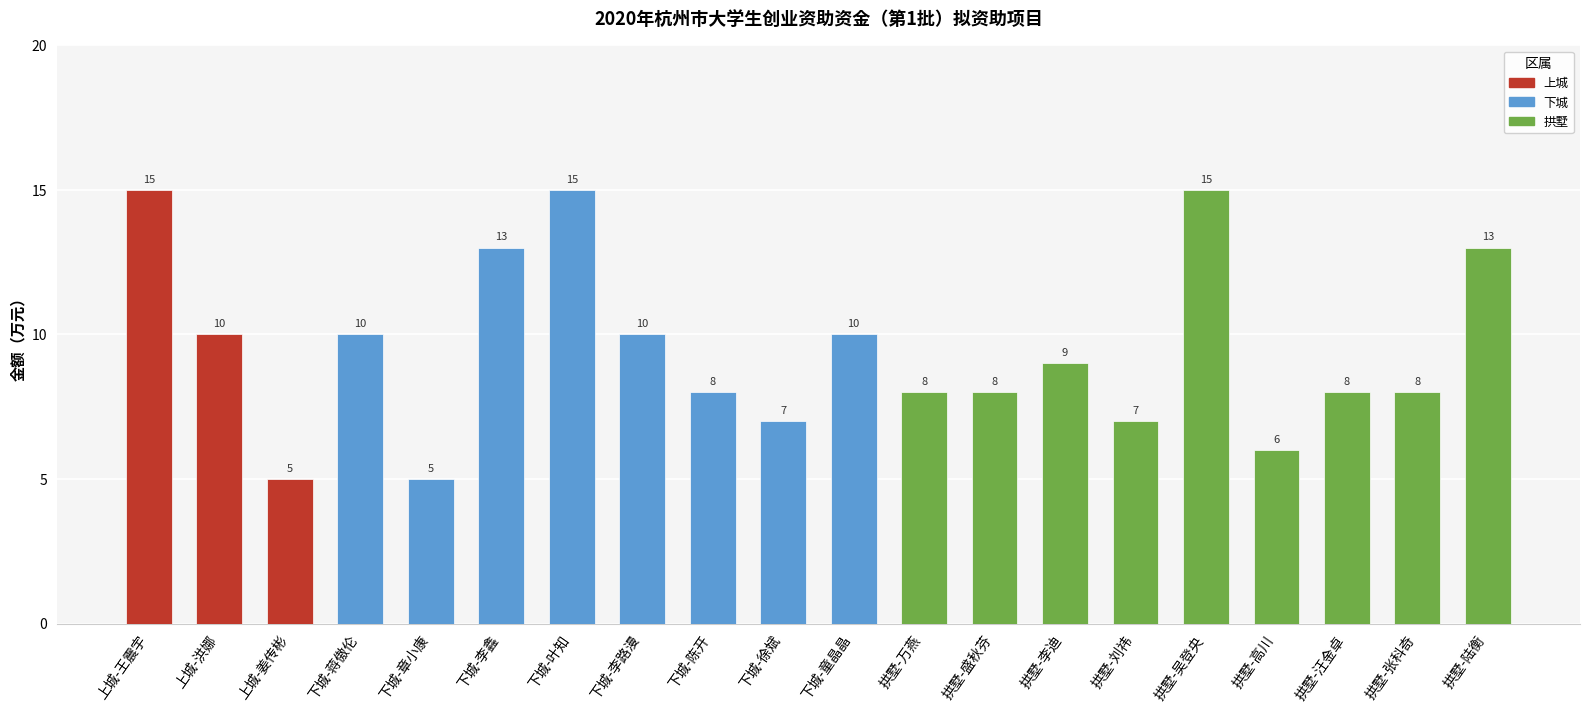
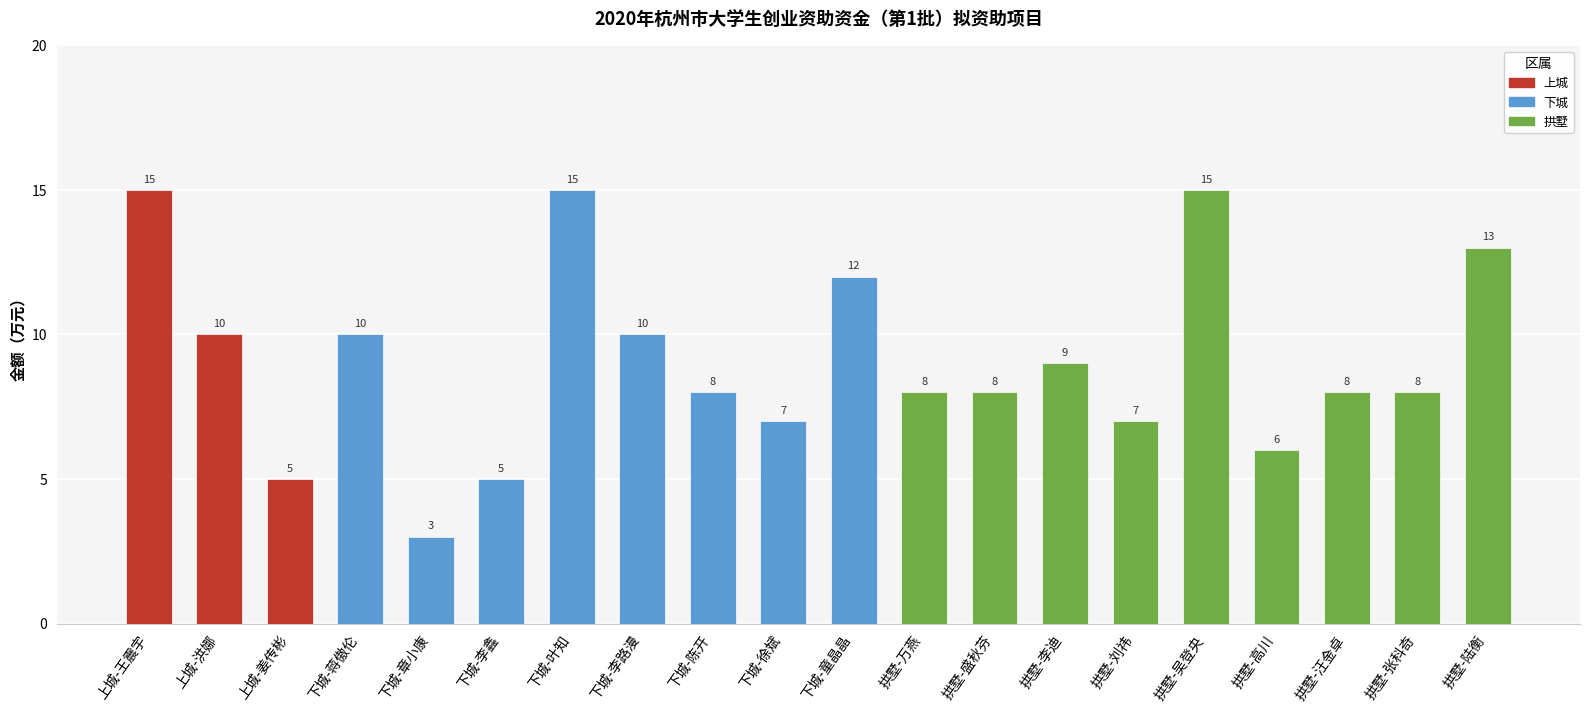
  {
    "上城-王震宇": 15,
    "上城-洪娜": 10,
    "上城-姜传彬": 5,
    "下城-蒋傲伦": 10,
-   "下城-章小康": 5,
-   "下城-李鑫": 13,
+   "下城-章小康": 3,
+   "下城-李鑫": 5,
    "下城-叶知": 15,
    "下城-李路漫": 10,
    "下城-陈开": 8,
    "下城-徐斌": 7,
-   "下城-童晶晶": 10,
+   "下城-童晶晶": 12,
    "拱墅-万燕": 8,
    "拱墅-盛秋芬": 8,
    "拱墅-李迪": 9,
    "拱墅-刘祎": 7,
    "拱墅-吴登央": 15,
    "拱墅-高川": 6,
    "拱墅-汪金卓": 8,
    "拱墅-张科奇": 8,
    "拱墅-陆衡": 13
  }
